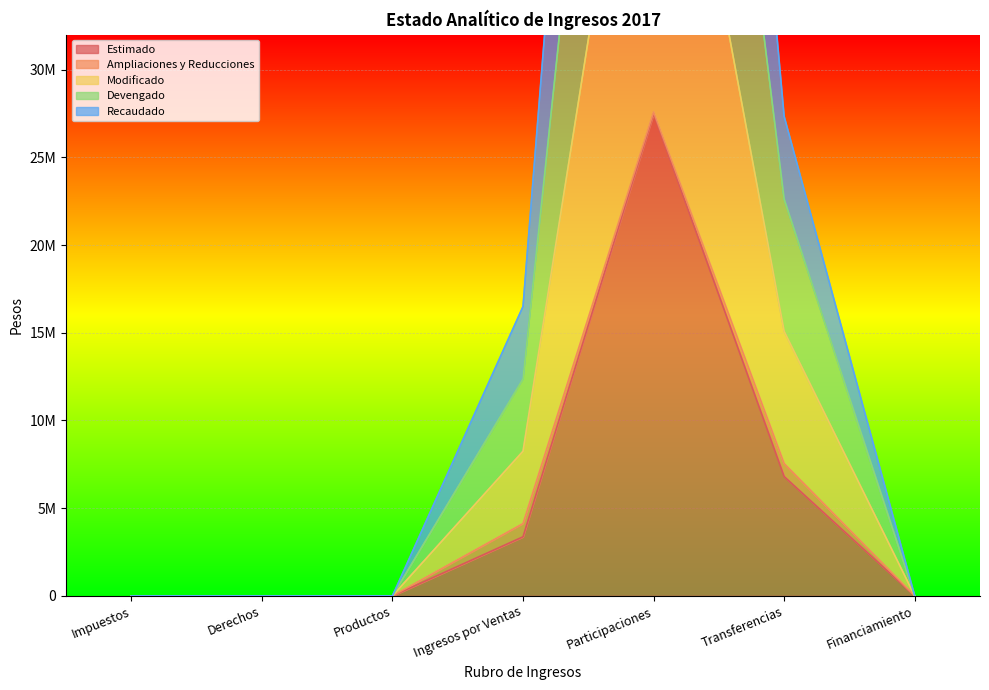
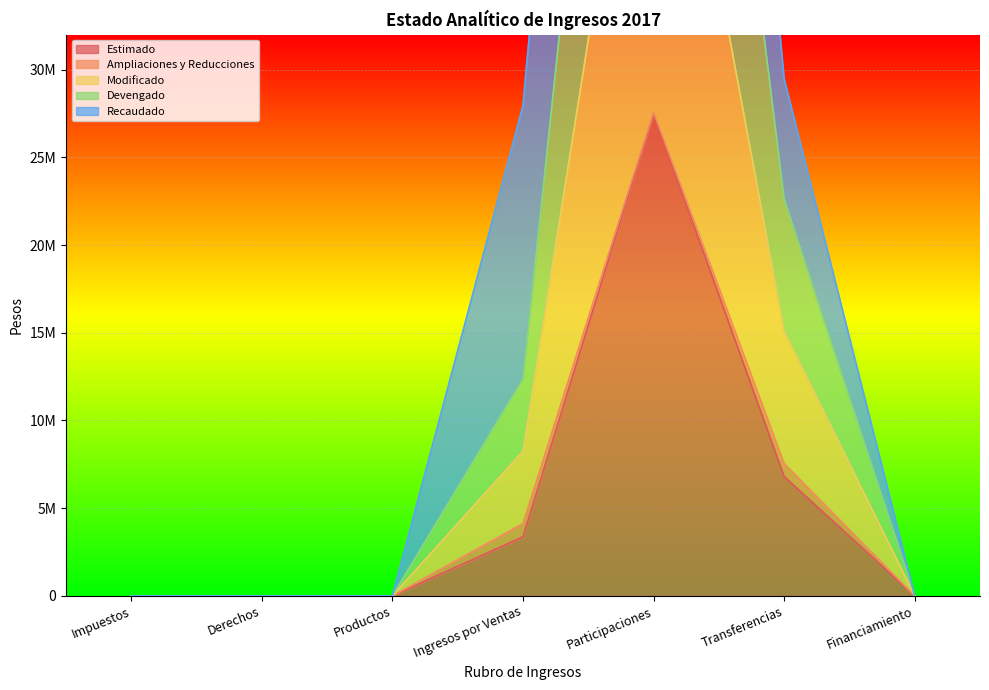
  {
    "Modificado": {
      "Ingresos por Ventas": 4100000,
      "Transferencias": 7500000
    },
    "Devengado": {
      "Ingresos por Ventas": 4100000,
      "Transferencias": 7500000
    },
    "Recaudado": {
-     "Ingresos por Ventas": 4100000,
-     "Transferencias": 4700000
+     "Ingresos por Ventas": 15600000,
+     "Transferencias": 6900000
    }
  }
